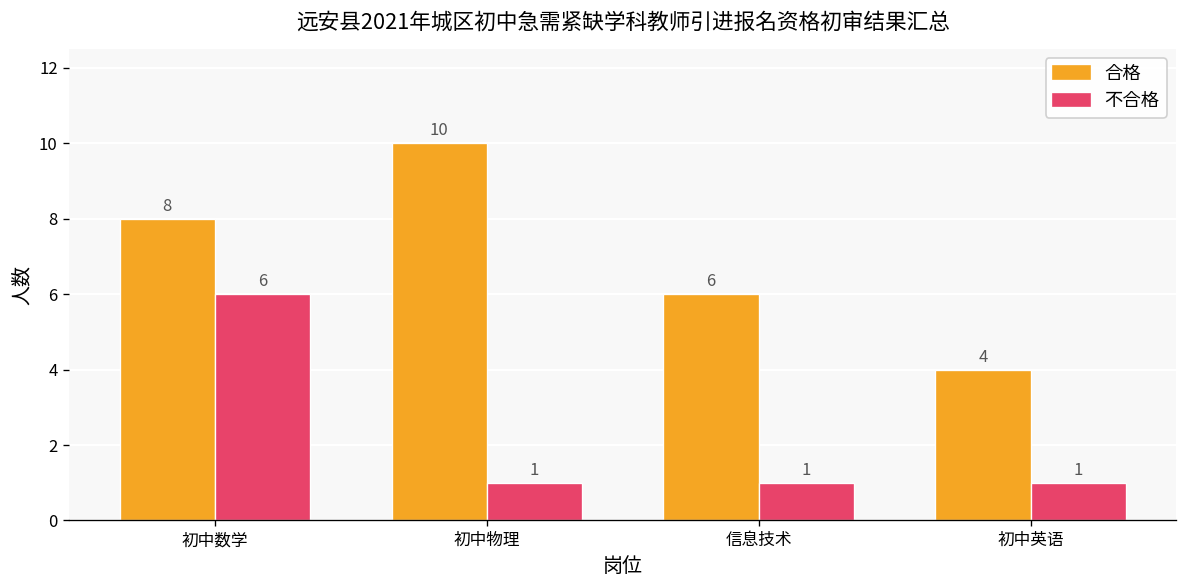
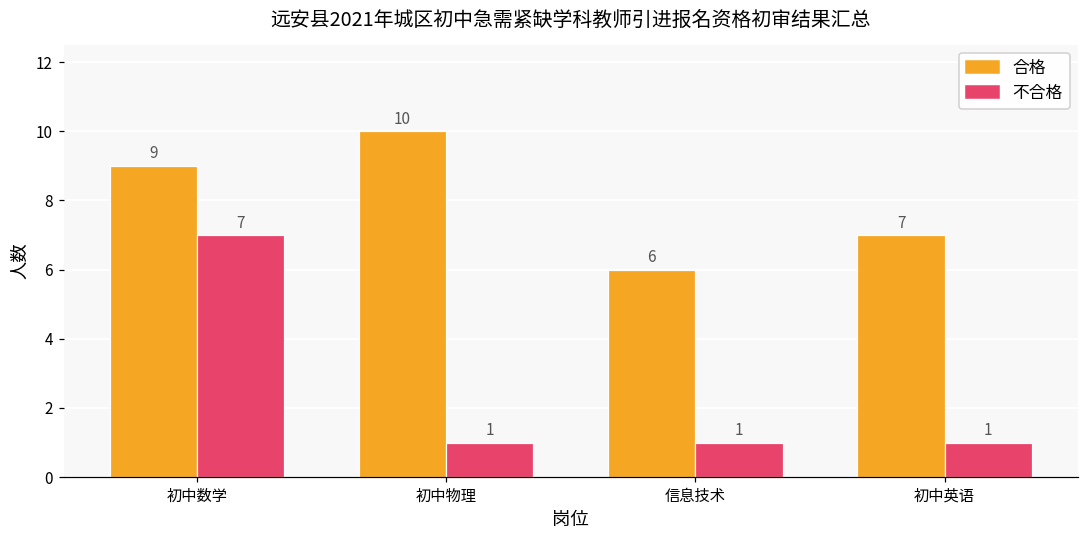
  {
    "合格": {
-     "初中数学": 8,
+     "初中数学": 9,
      "初中物理": 10,
      "信息技术": 6,
-     "初中英语": 4
+     "初中英语": 7
    },
    "不合格": {
-     "初中数学": 6,
+     "初中数学": 7,
      "初中物理": 1,
      "信息技术": 1,
      "初中英语": 1
    }
  }
